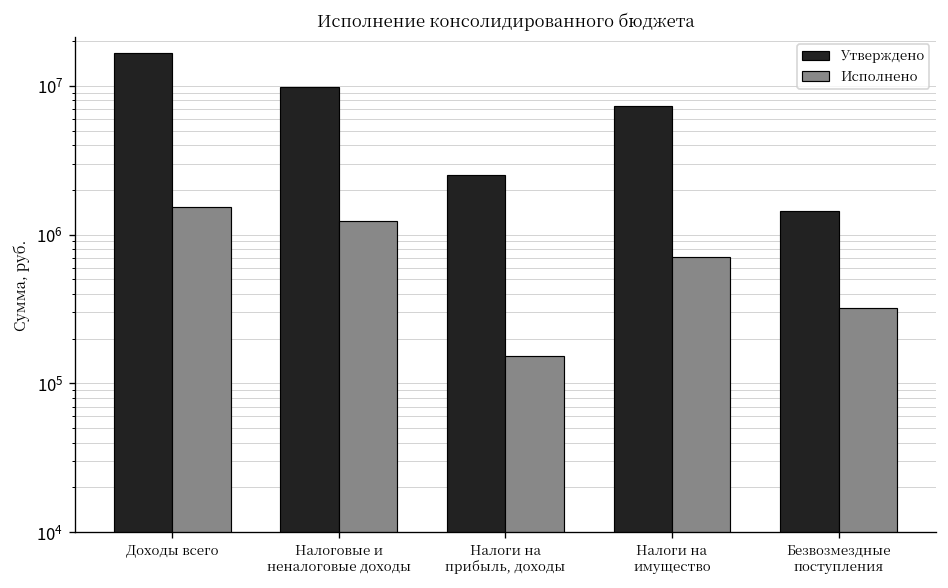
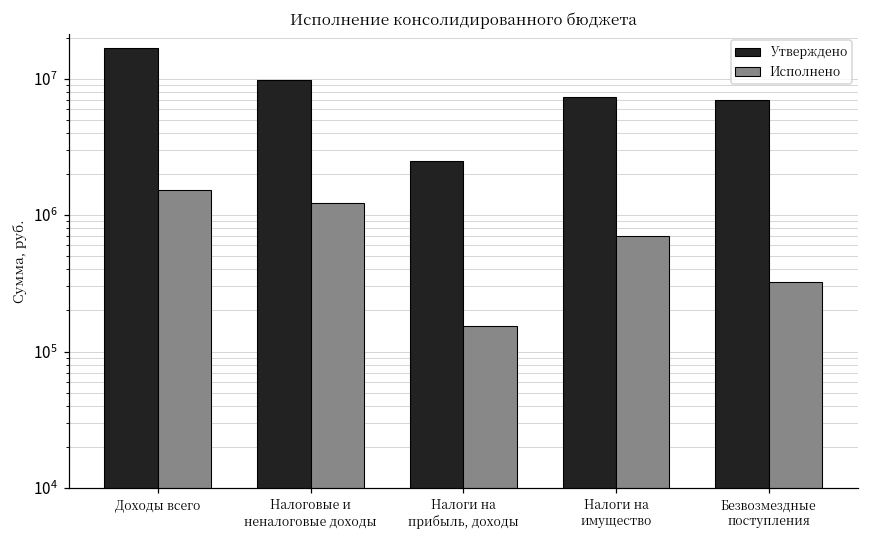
  {
    "Утверждено": {
      "Доходы всего": 17000000,
      "Налоговые и неналоговые доходы": 10000000,
      "Налоги на прибыль, доходы": 2500000,
      "Налоги на имущество": 7000000,
-     "Безвозмездные поступления": 1500000
+     "Безвозмездные поступления": 7000000
    },
    "Исполнено": {
      "Доходы всего": 1500000,
      "Налоговые и неналоговые доходы": 1200000,
      "Налоги на прибыль, доходы": 150000,
      "Налоги на имущество": 700000,
      "Безвозмездные поступления": 320000
    }
  }
